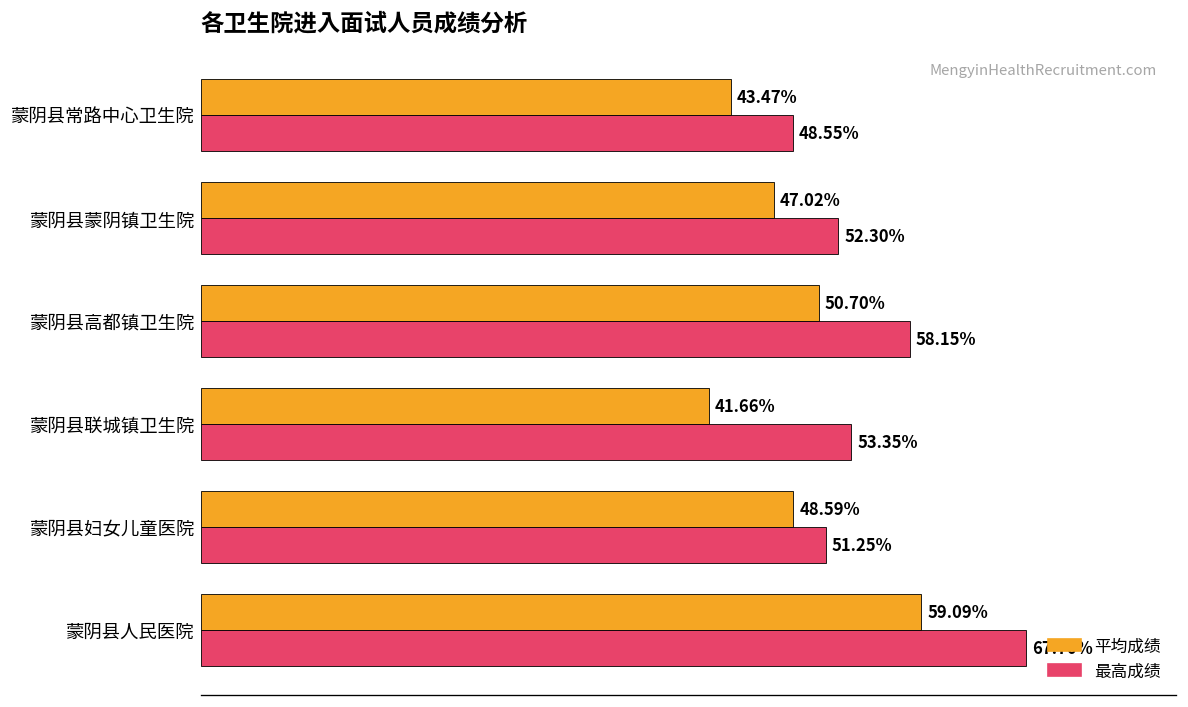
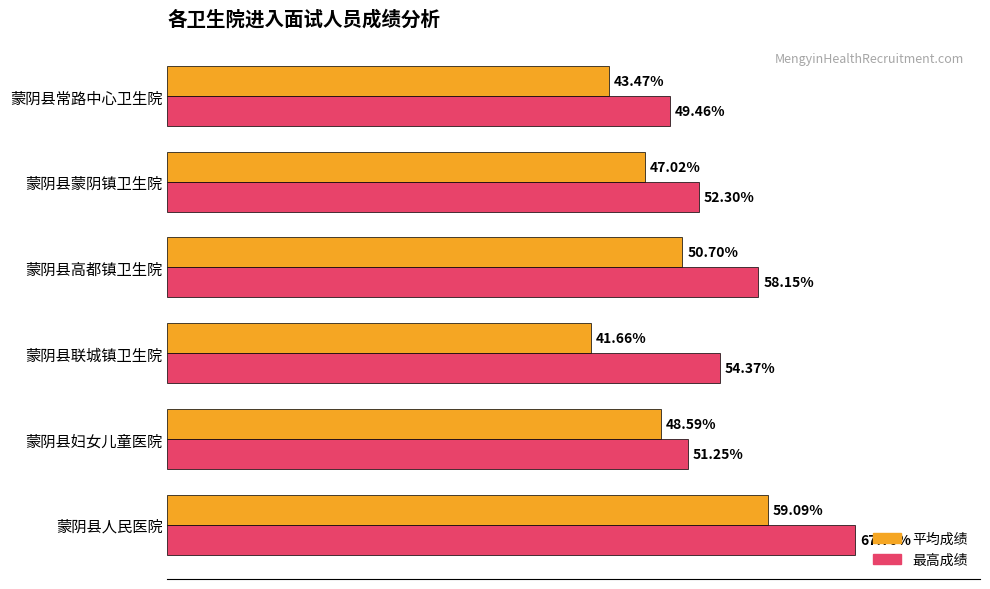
  {
    "平均成绩": {
      "蒙阴县常路中心卫生院": "43.47%",
      "蒙阴县蒙阴镇卫生院": "47.02%",
      "蒙阴县高都镇卫生院": "50.70%",
      "蒙阴县联城镇卫生院": "41.66%",
      "蒙阴县妇女儿童医院": "48.59%",
      "蒙阴县人民医院": "59.09%"
    },
    "最高成绩": {
-     "蒙阴县常路中心卫生院": "48.55%",
+     "蒙阴县常路中心卫生院": "49.46%",
      "蒙阴县蒙阴镇卫生院": "52.30%",
      "蒙阴县高都镇卫生院": "58.15%",
-     "蒙阴县联城镇卫生院": "53.35%",
+     "蒙阴县联城镇卫生院": "54.37%",
      "蒙阴县妇女儿童医院": "51.25%",
      "蒙阴县人民医院": "67.70%"
    }
  }
